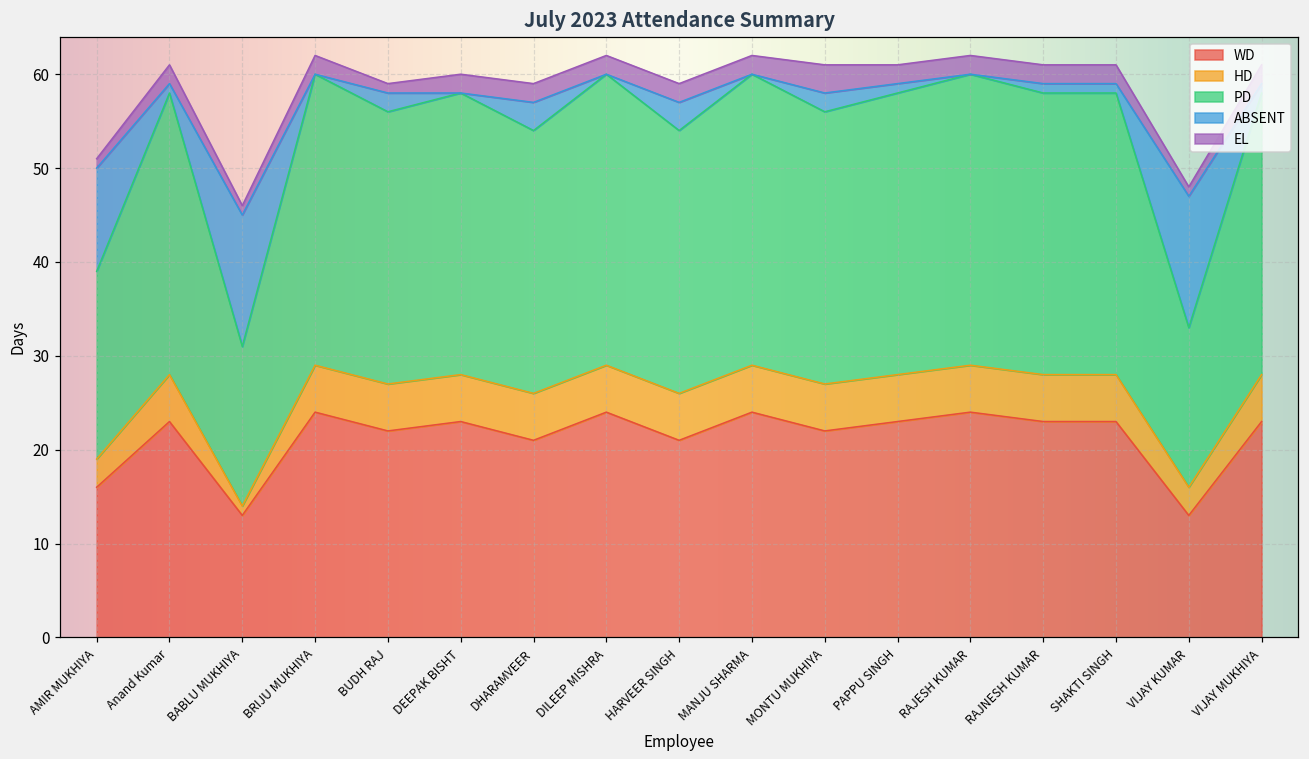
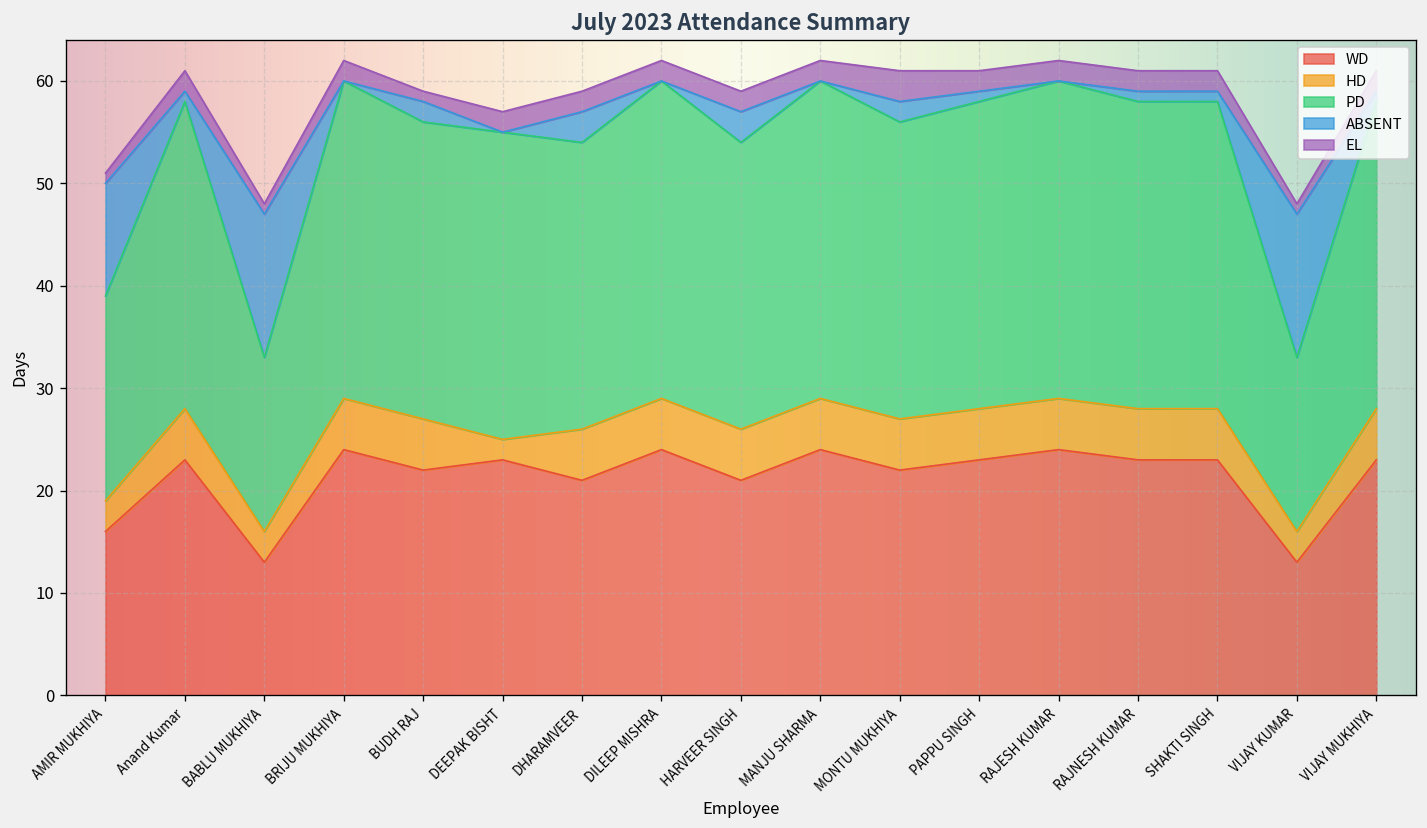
  {
    "WD": {
      "AMIR MUKHIYA": 16,
      "Anand Kumar": 23,
      "BABLU MUKHIYA": 13,
      "BRIJU MUKHIYA": 24,
      "BUDH RAJ": 22,
      "DEEPAK BISHT": 23,
      "DHARAMVEER": 21,
      "DILEEP MISHRA": 24,
      "HARVEER SINGH": 21,
      "MANJU SHARMA": 24,
      "MONTU MUKHIYA": 22,
      "PAPPU SINGH": 23,
      "RAJESH KUMAR": 24,
      "RAJNESH KUMAR": 23,
      "SHAKTI SINGH": 23,
      "VIJAY KUMAR": 13,
      "VIJAY MUKHIYA": 23
    },
    "HD": {
      "AMIR MUKHIYA": 3,
      "Anand Kumar": 5,
-     "BABLU MUKHIYA": 1,
+     "BABLU MUKHIYA": 3,
      "BRIJU MUKHIYA": 5,
      "BUDH RAJ": 5,
-     "DEEPAK BISHT": 5,
+     "DEEPAK BISHT": 2,
      "DHARAMVEER": 5,
      "DILEEP MISHRA": 5,
      "HARVEER SINGH": 5,
      "MANJU SHARMA": 5,
      "MONTU MUKHIYA": 5,
      "PAPPU SINGH": 5,
      "RAJESH KUMAR": 5,
      "RAJNESH KUMAR": 5,
      "SHAKTI SINGH": 5,
      "VIJAY KUMAR": 3,
      "VIJAY MUKHIYA": 5
    },
    "PD": {
      "AMIR MUKHIYA": 20,
      "Anand Kumar": 30,
      "BABLU MUKHIYA": 17,
      "BUDH RAJ": 29,
      "DHARAMVEER": 28,
      "HARVEER SINGH": 28,
      "MONTU MUKHIYA": 29,
      "PAPPU SINGH": 30,
      "RAJNESH KUMAR": 30,
      "SHAKTI SINGH": 30,
      "VIJAY KUMAR": 17
    },
    "ABSENT": {
      "AMIR MUKHIYA": 11,
      "Anand Kumar": 1,
      "BABLU MUKHIYA": 14,
      "BUDH RAJ": 2,
      "DHARAMVEER": 3,
      "HARVEER SINGH": 3,
      "MONTU MUKHIYA": 2,
      "PAPPU SINGH": 1,
      "RAJNESH KUMAR": 1,
      "SHAKTI SINGH": 1,
      "VIJAY KUMAR": 14
    },
    "EL": {
      "AMIR MUKHIYA": 1,
      "Anand Kumar": 2,
      "BABLU MUKHIYA": 1,
      "BRIJU MUKHIYA": 2,
      "BUDH RAJ": 1,
      "DEEPAK BISHT": 2,
      "DHARAMVEER": 2,
      "DILEEP MISHRA": 2,
      "HARVEER SINGH": 2,
      "MANJU SHARMA": 2,
      "MONTU MUKHIYA": 3,
      "PAPPU SINGH": 2,
      "RAJESH KUMAR": 2,
      "RAJNESH KUMAR": 2,
      "SHAKTI SINGH": 2,
      "VIJAY KUMAR": 1
    }
  }
